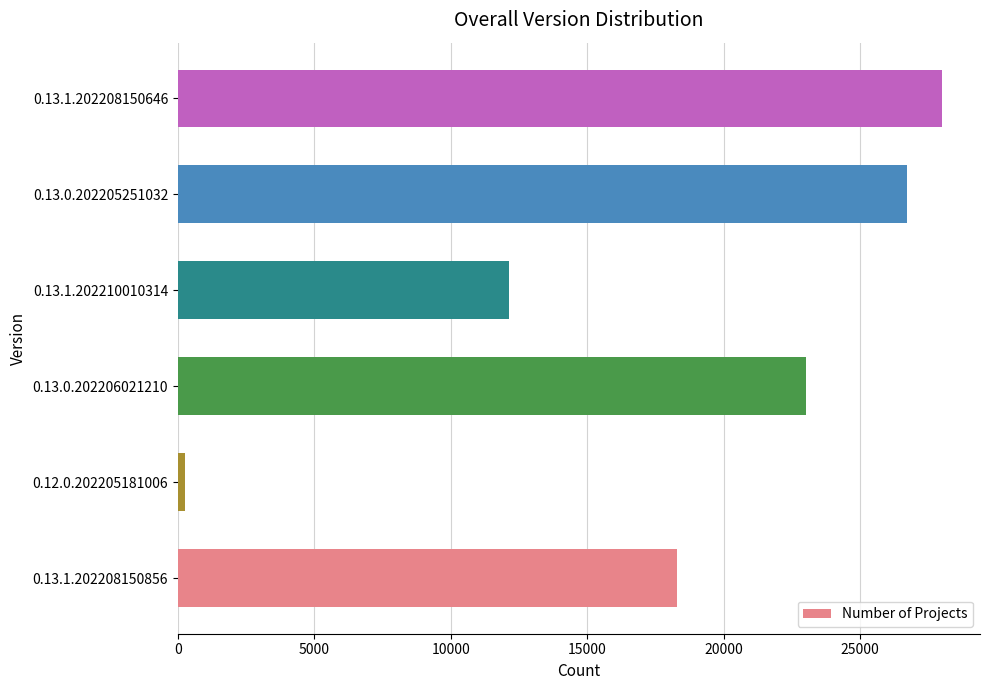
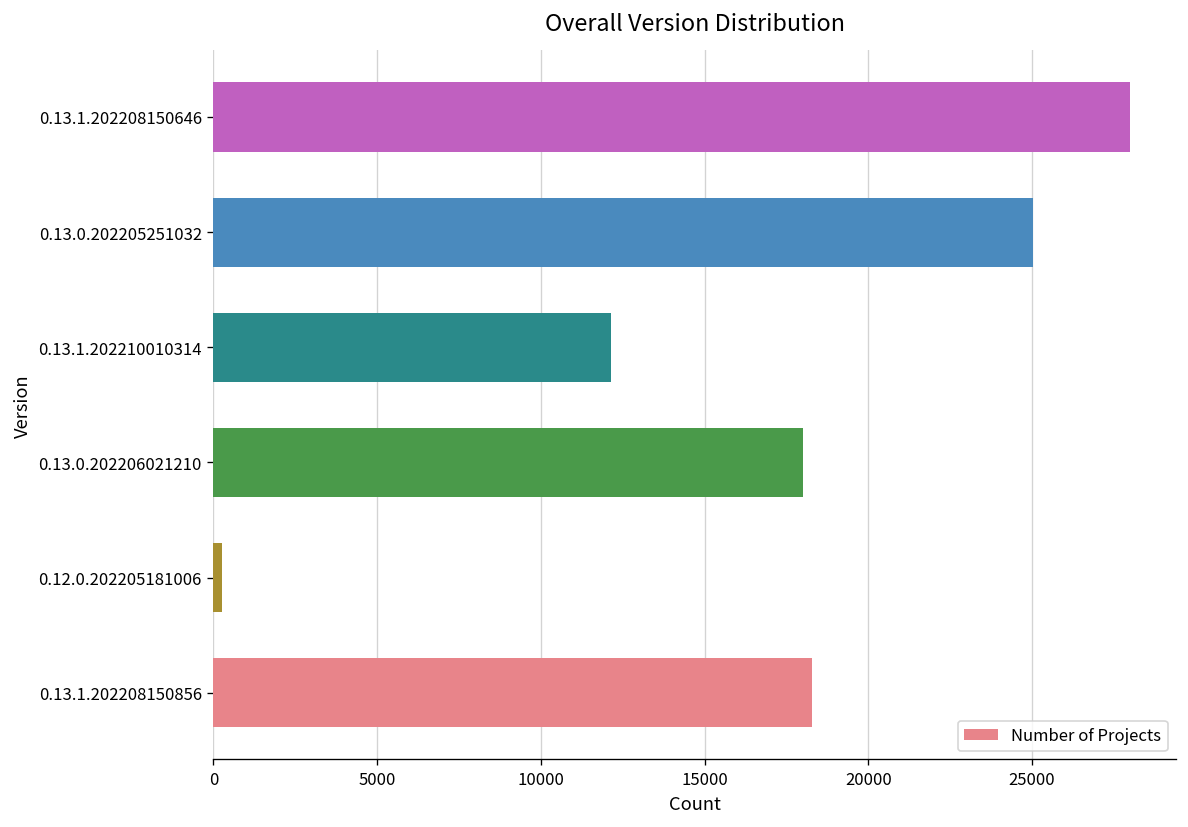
  {
    "0.13.1.202208150646": 28000,
-   "0.13.0.202205251032": 26700,
+   "0.13.0.202205251032": 25000,
    "0.13.1.202210010314": 12100,
-   "0.13.0.202206021210": 23000,
+   "0.13.0.202206021210": 18000,
    "0.12.0.202205181006": 200,
    "0.13.1.202208150856": 18300
  }
